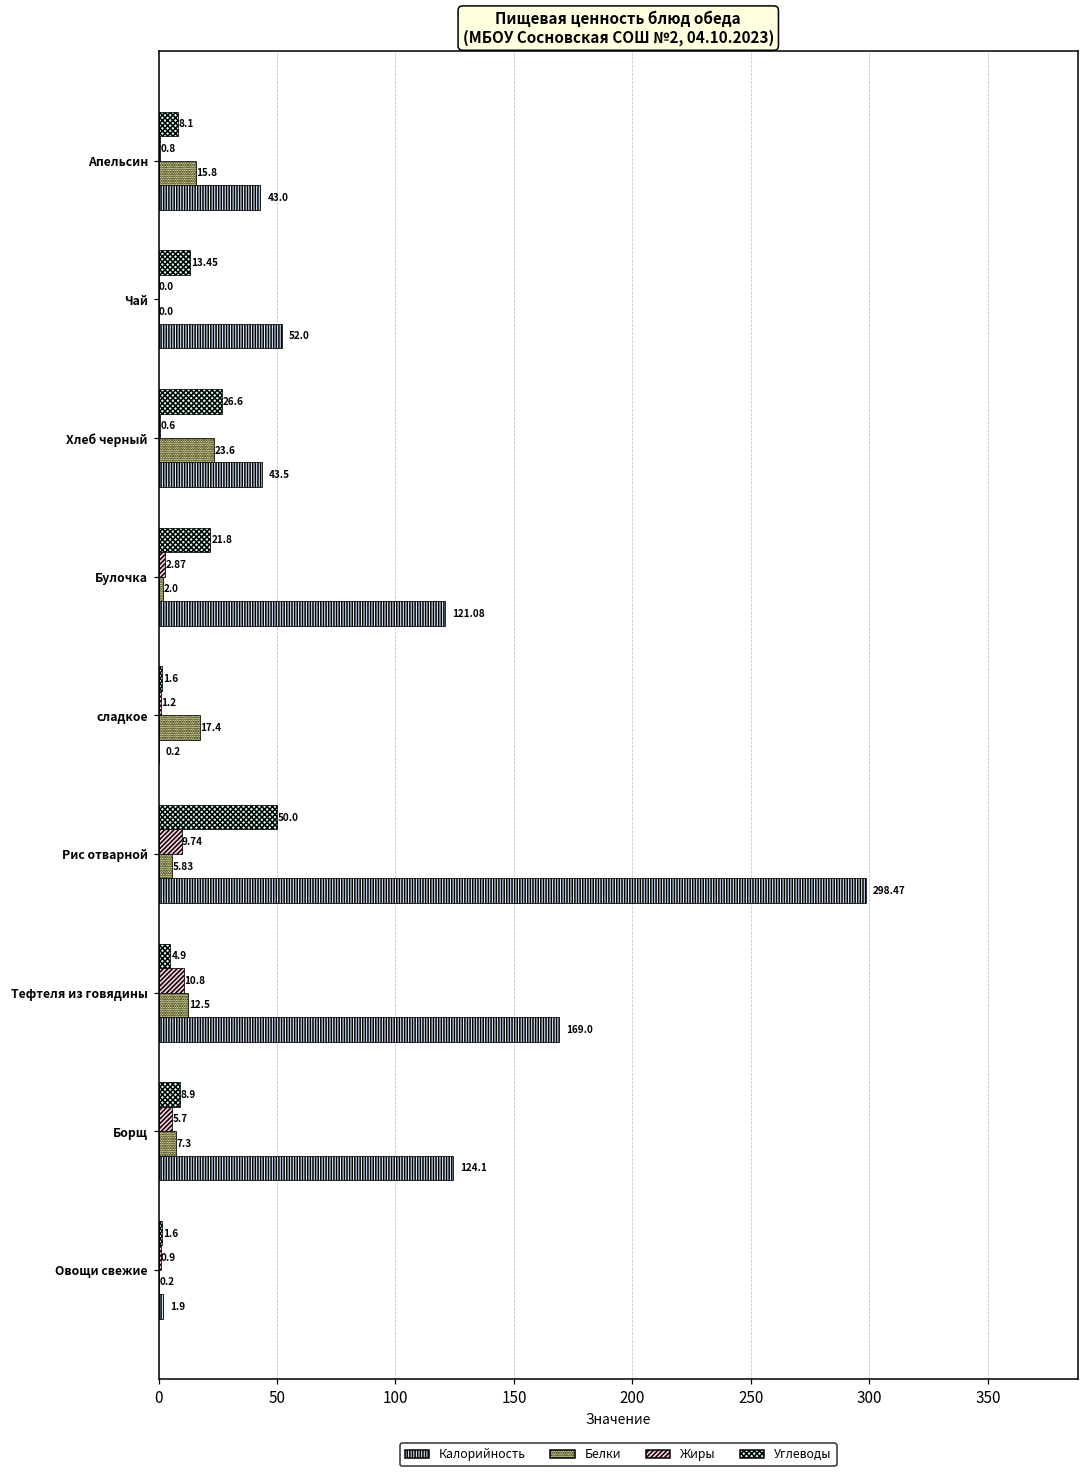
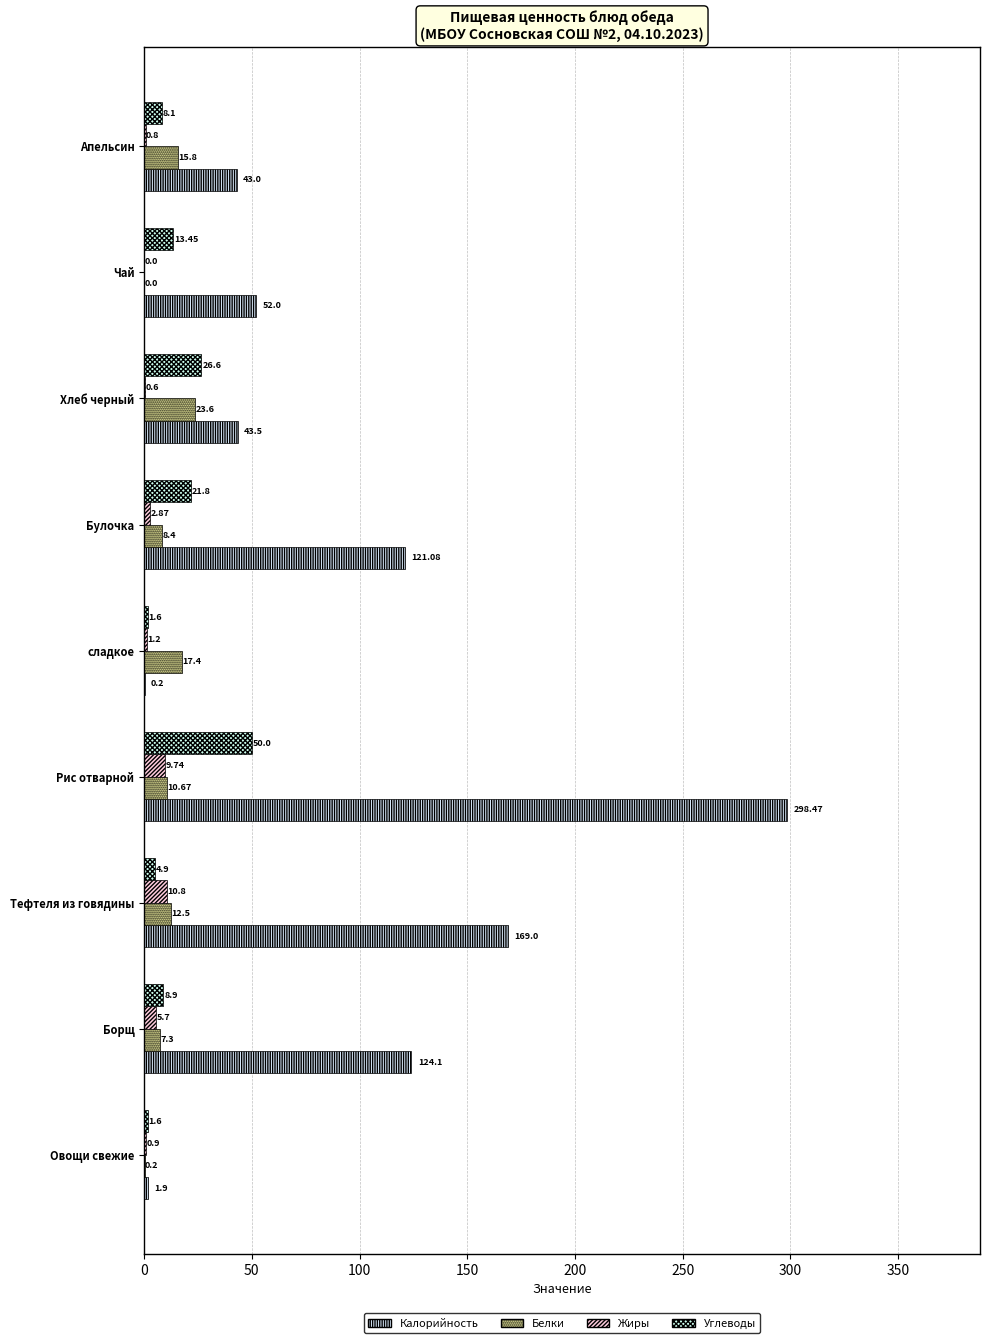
  {
    "Белки": {
      "Апельсин": 15.8,
      "Чай": 0.0,
      "Хлеб черный": 23.6,
-     "Булочка": 2.0,
+     "Булочка": 8.4,
      "сладкое": 17.4,
-     "Рис отварной": 5.83,
+     "Рис отварной": 10.67,
      "Тефтеля из говядины": 12.5,
      "Борщ": 7.3,
      "Овощи свежие": 0.2
    }
  }
